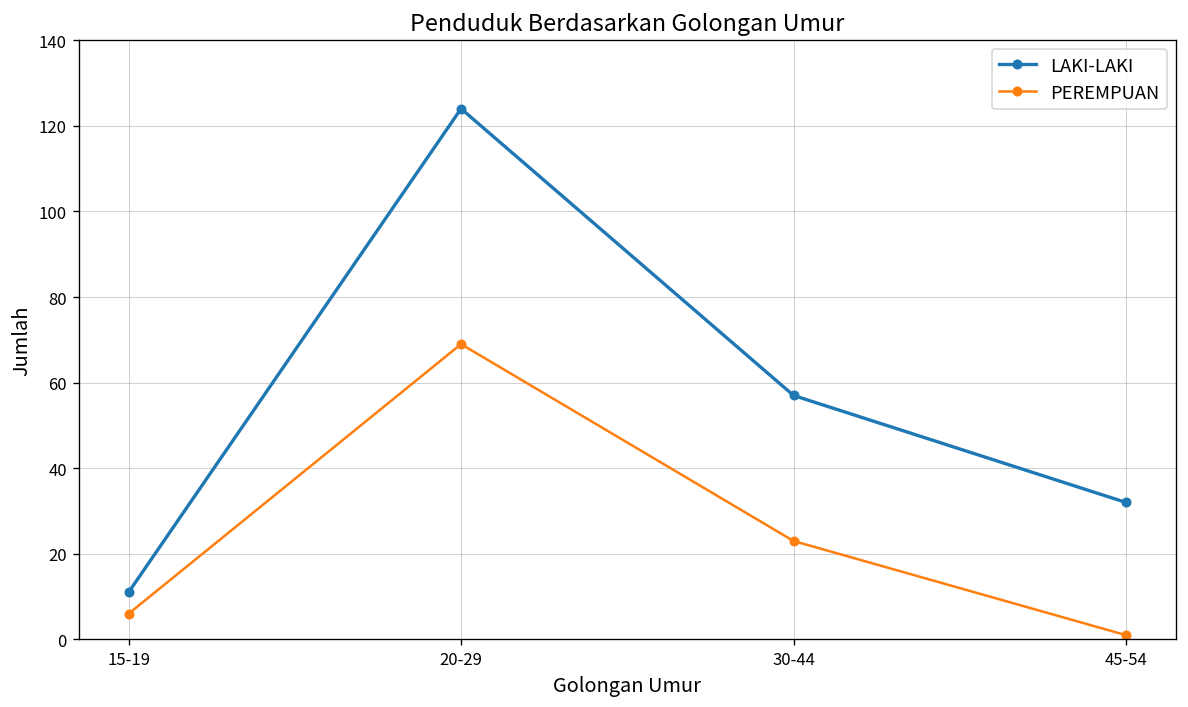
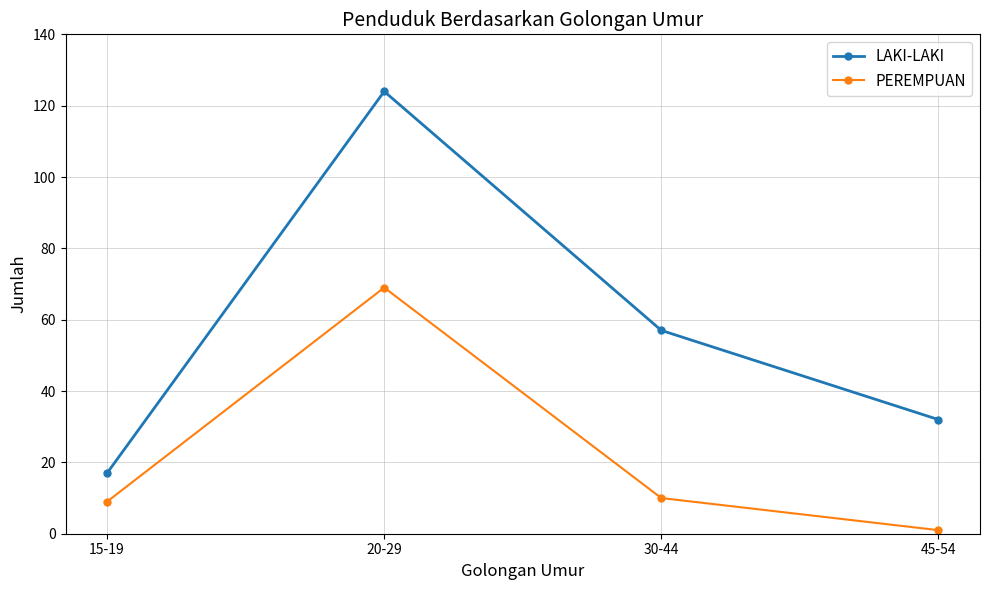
  {
    "LAKI-LAKI": {
-     "15-19": 11,
+     "15-19": 17,
      "20-29": 124,
      "30-44": 57,
      "45-54": 32
    },
    "PEREMPUAN": {
-     "15-19": 6,
+     "15-19": 9,
      "20-29": 69,
-     "30-44": 23,
+     "30-44": 10,
      "45-54": 1
    }
  }
